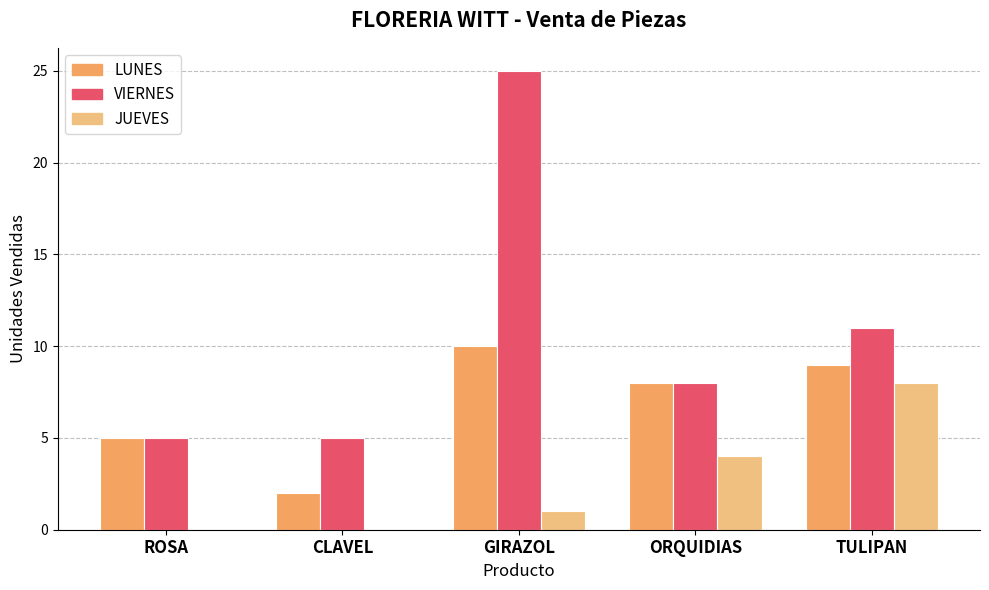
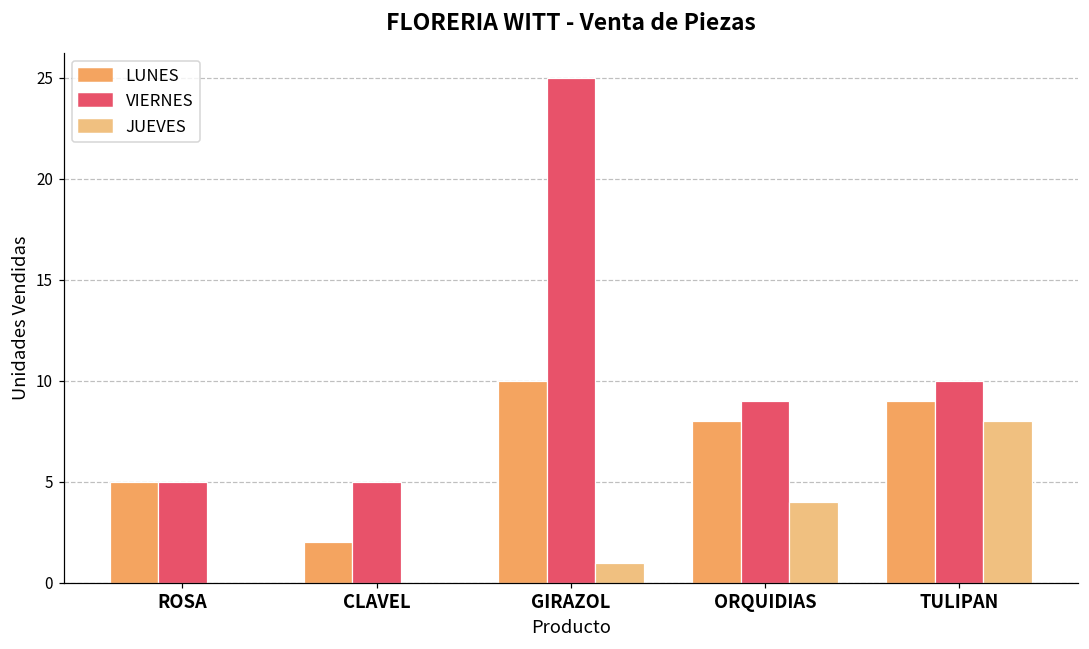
  {
    "VIERNES": {
      "ROSA": 5,
      "CLAVEL": 5,
      "GIRAZOL": 25,
-     "ORQUIDIAS": 8,
-     "TULIPAN": 11
+     "ORQUIDIAS": 9,
+     "TULIPAN": 10
    }
  }
